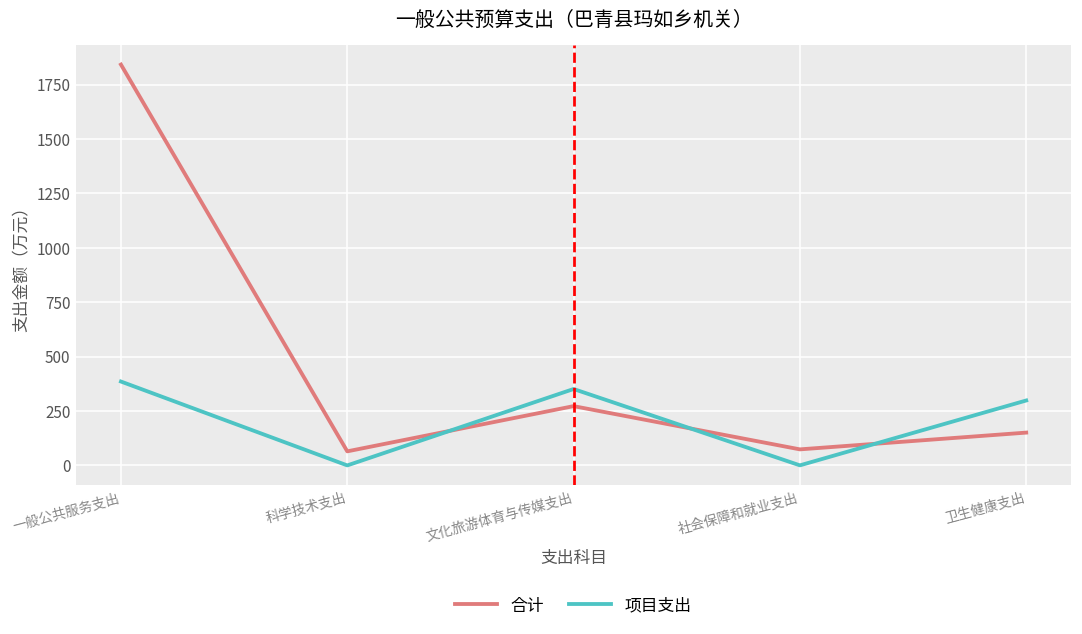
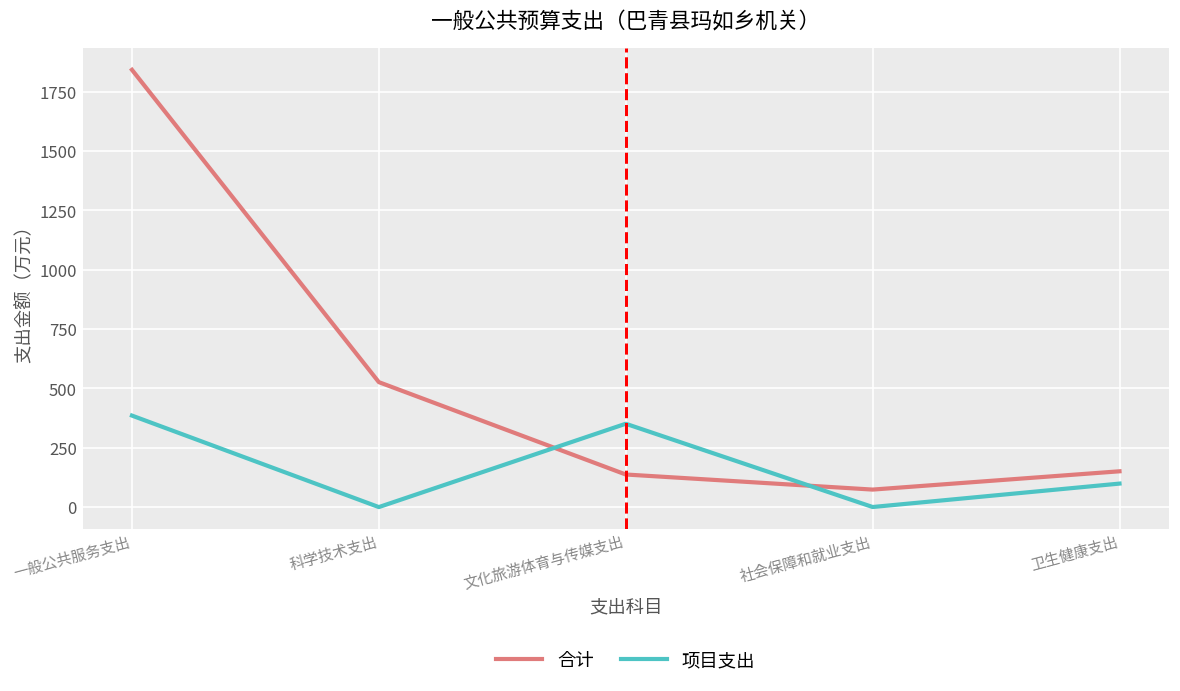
  {
    "合计": {
      "一般公共服务支出": 1840,
-     "科学技术支出": 60,
-     "文化旅游体育与传媒支出": 270,
+     "科学技术支出": 530,
+     "文化旅游体育与传媒支出": 140,
      "社会保障和就业支出": 70,
      "卫生健康支出": 150
    },
    "项目支出": {
      "一般公共服务支出": 390,
      "科学技术支出": 0,
      "文化旅游体育与传媒支出": 350,
      "社会保障和就业支出": 0,
-     "卫生健康支出": 300
+     "卫生健康支出": 100
    }
  }
